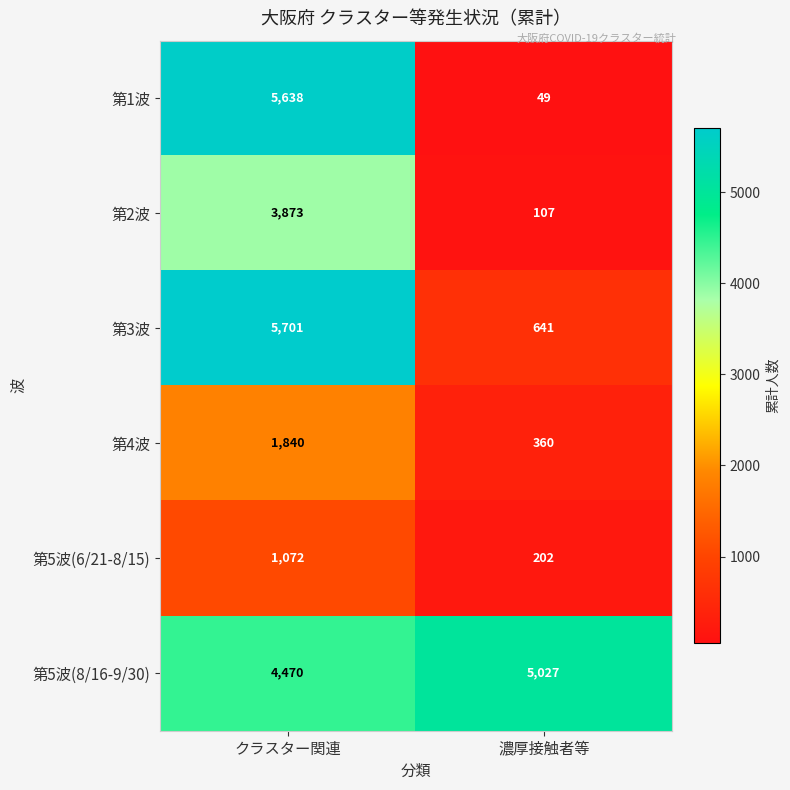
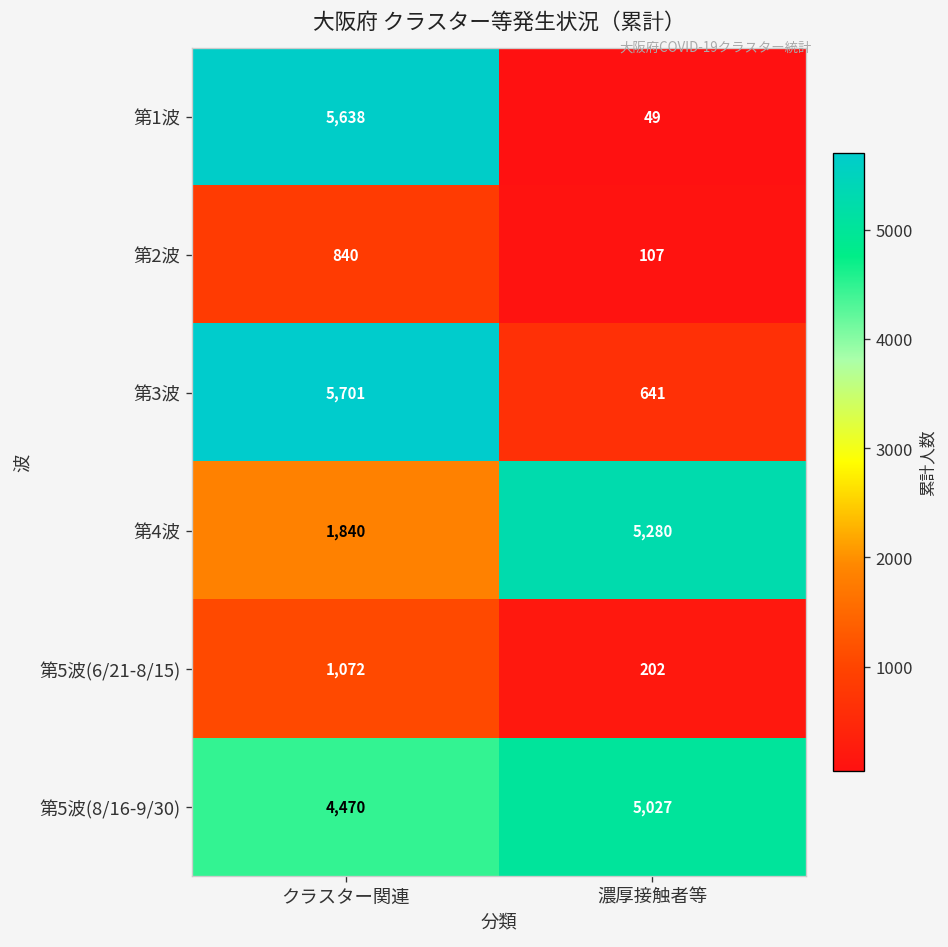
  {
    "第1波": {
      "クラスター関連": "5,638",
      "濃厚接触者等": "49"
    },
    "第2波": {
-     "クラスター関連": "3,873",
+     "クラスター関連": "840",
      "濃厚接触者等": "107"
    },
    "第3波": {
      "クラスター関連": "5,701",
      "濃厚接触者等": "641"
    },
    "第4波": {
      "クラスター関連": "1,840",
-     "濃厚接触者等": "360"
+     "濃厚接触者等": "5,280"
    },
    "第5波(6/21-8/15)": {
      "クラスター関連": "1,072",
      "濃厚接触者等": "202"
    },
    "第5波(8/16-9/30)": {
      "クラスター関連": "4,470",
      "濃厚接触者等": "5,027"
    }
  }
